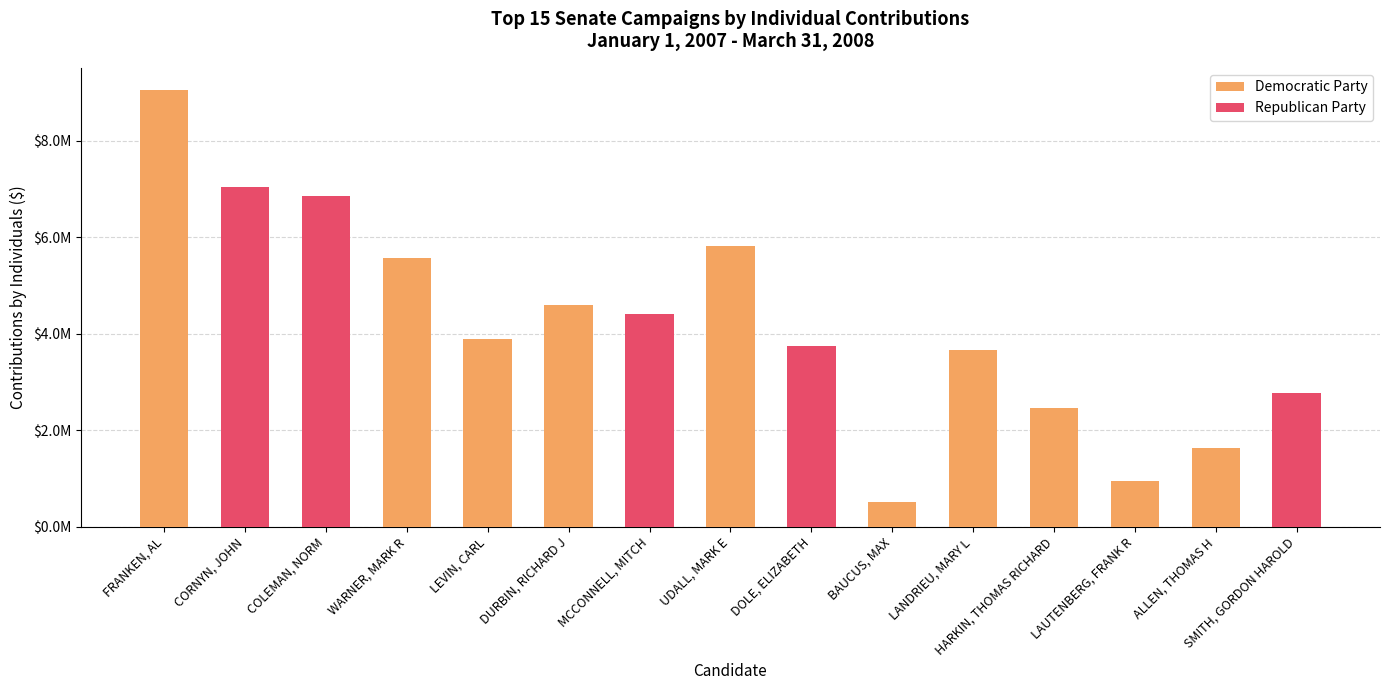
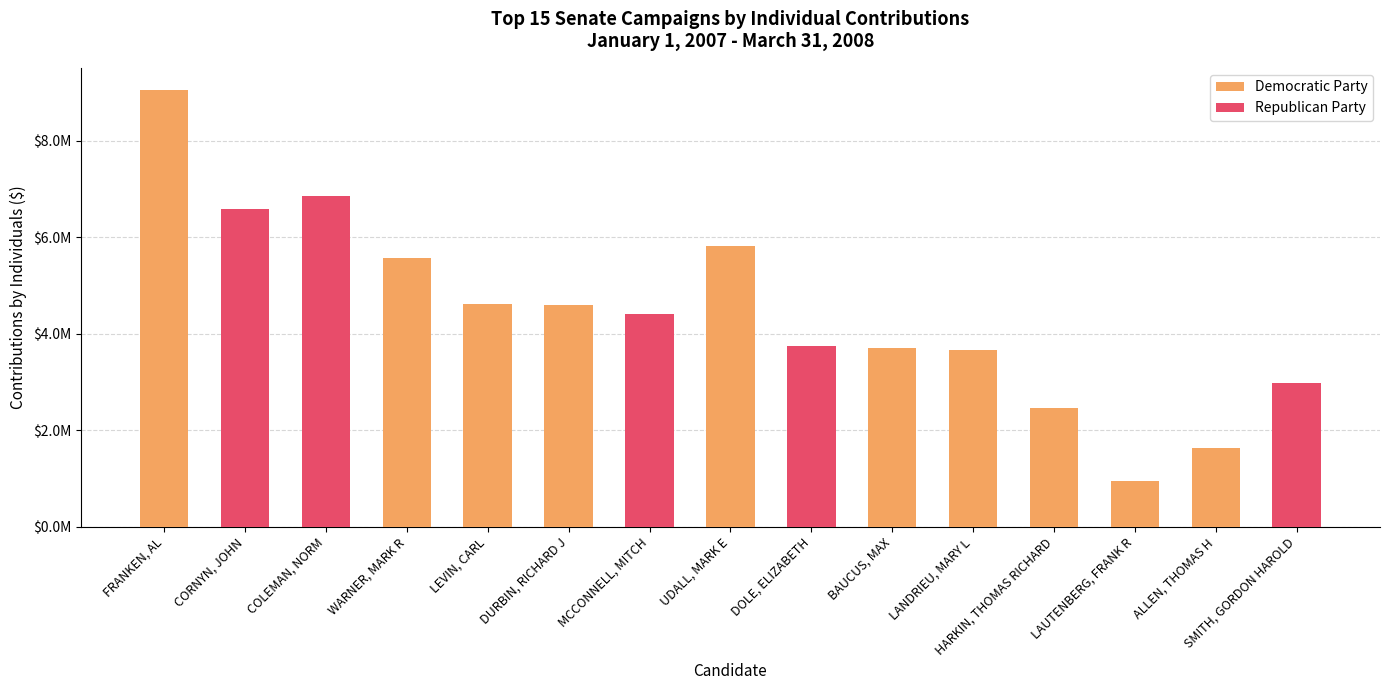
  {
    "Democratic Party": {
      "FRANKEN, AL": "$9100000",
      "CORNYN, JOHN": "$0",
      "COLEMAN, NORM": "$0",
      "WARNER, MARK R": "$5600000",
-     "LEVIN, CARL": "$3900000",
+     "LEVIN, CARL": "$4600000",
      "DURBIN, RICHARD J": "$4600000",
      "MCCONNELL, MITCH": "$0",
      "UDALL, MARK E": "$5800000",
      "DOLE, ELIZABETH": "$0",
-     "BAUCUS, MAX": "$500000",
+     "BAUCUS, MAX": "$3700000",
      "LANDRIEU, MARY L": "$3700000",
      "HARKIN, THOMAS RICHARD": "$2500000",
      "LAUTENBERG, FRANK R": "$1000000",
      "ALLEN, THOMAS H": "$1600000",
      "SMITH, GORDON HAROLD": "$0"
    },
    "Republican Party": {
      "FRANKEN, AL": "$0",
-     "CORNYN, JOHN": "$7000000",
+     "CORNYN, JOHN": "$6600000",
      "COLEMAN, NORM": "$6800000",
      "WARNER, MARK R": "$0",
      "LEVIN, CARL": "$0",
      "DURBIN, RICHARD J": "$0",
      "MCCONNELL, MITCH": "$4400000",
      "UDALL, MARK E": "$0",
      "DOLE, ELIZABETH": "$3700000",
      "BAUCUS, MAX": "$0",
      "LANDRIEU, MARY L": "$0",
      "HARKIN, THOMAS RICHARD": "$0",
      "LAUTENBERG, FRANK R": "$0",
      "ALLEN, THOMAS H": "$0",
-     "SMITH, GORDON HAROLD": "$2800000"
+     "SMITH, GORDON HAROLD": "$3000000"
    }
  }
